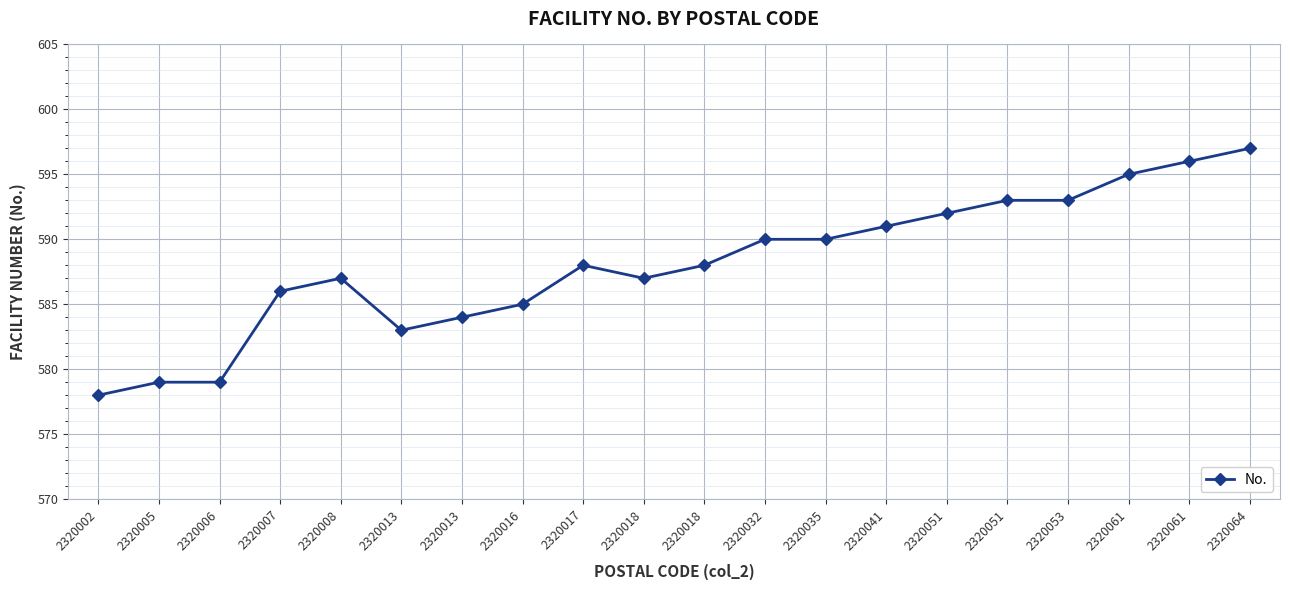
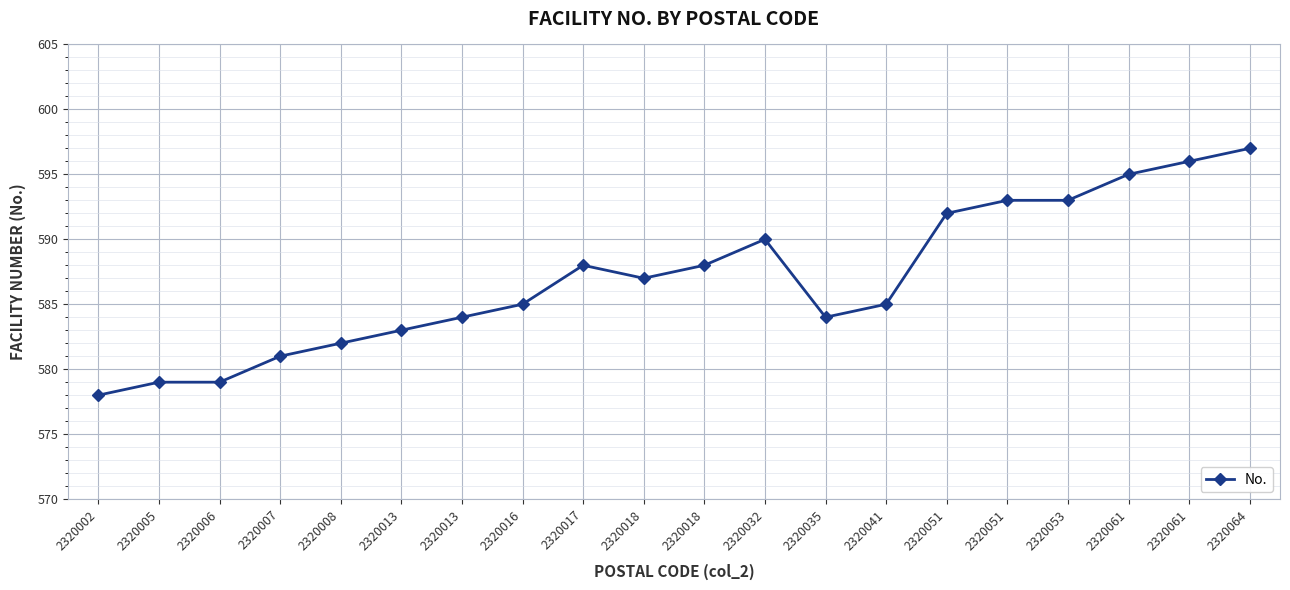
  {
    "2320002": 578,
    "2320005": 579,
    "2320006": 579,
-   "2320007": 586,
-   "2320008": 587,
+   "2320007": 581,
+   "2320008": 582,
    "2320016": 585,
    "2320017": 588,
    "2320032": 590,
-   "2320035": 590,
-   "2320041": 591,
+   "2320035": 584,
+   "2320041": 585,
    "2320053": 593,
    "2320064": 597
  }
